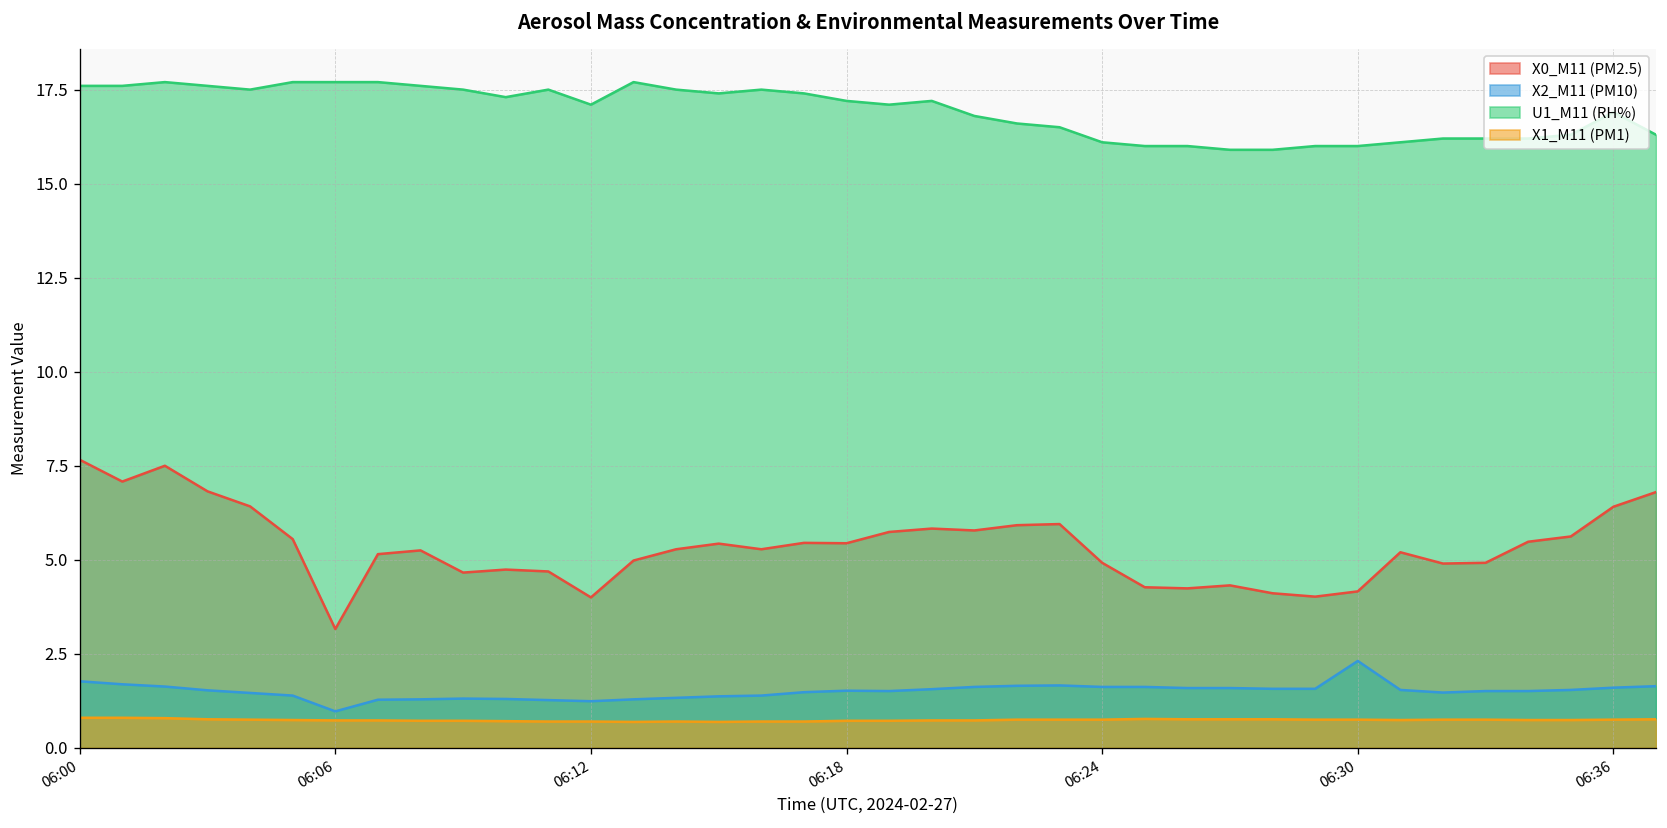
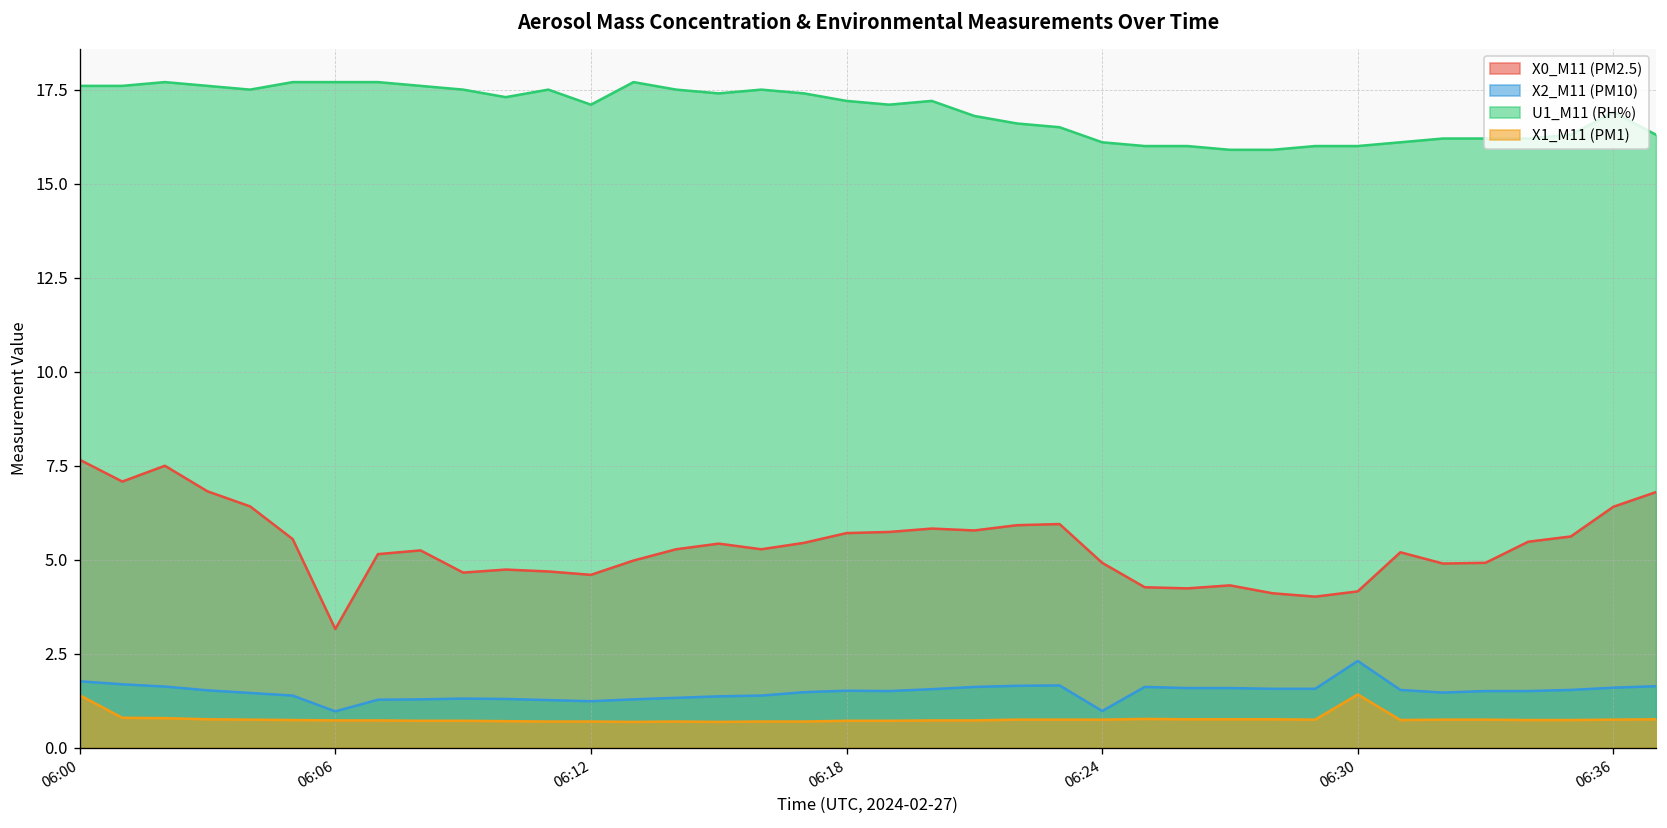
  {
    "X0_M11 (PM2.5)": {
      "06:00": 7.7,
      "06:06": 3.2,
-     "06:12": 4.0,
-     "06:18": 5.4,
+     "06:12": 4.6,
+     "06:18": 5.7,
      "06:24": 4.9,
      "06:30": 4.2,
      "06:36": 6.4
    },
    "X2_M11 (PM10)": {
      "06:00": 1.8,
      "06:06": 1.0,
      "06:12": 1.2,
      "06:18": 1.5,
-     "06:24": 1.6,
+     "06:24": 1.0,
      "06:30": 2.3,
      "06:36": 1.6
    },
    "U1_M11 (RH%)": {
      "06:00": 17.6,
      "06:06": 17.7,
      "06:12": 17.1,
      "06:18": 17.2,
      "06:24": 16.1,
      "06:30": 16.0
    },
    "X1_M11 (PM1)": {
-     "06:00": 0.8,
+     "06:00": 1.4,
      "06:06": 0.7,
      "06:12": 0.7,
      "06:18": 0.7,
      "06:24": 0.8,
-     "06:30": 0.8,
+     "06:30": 1.4,
      "06:36": 0.8
    }
  }
